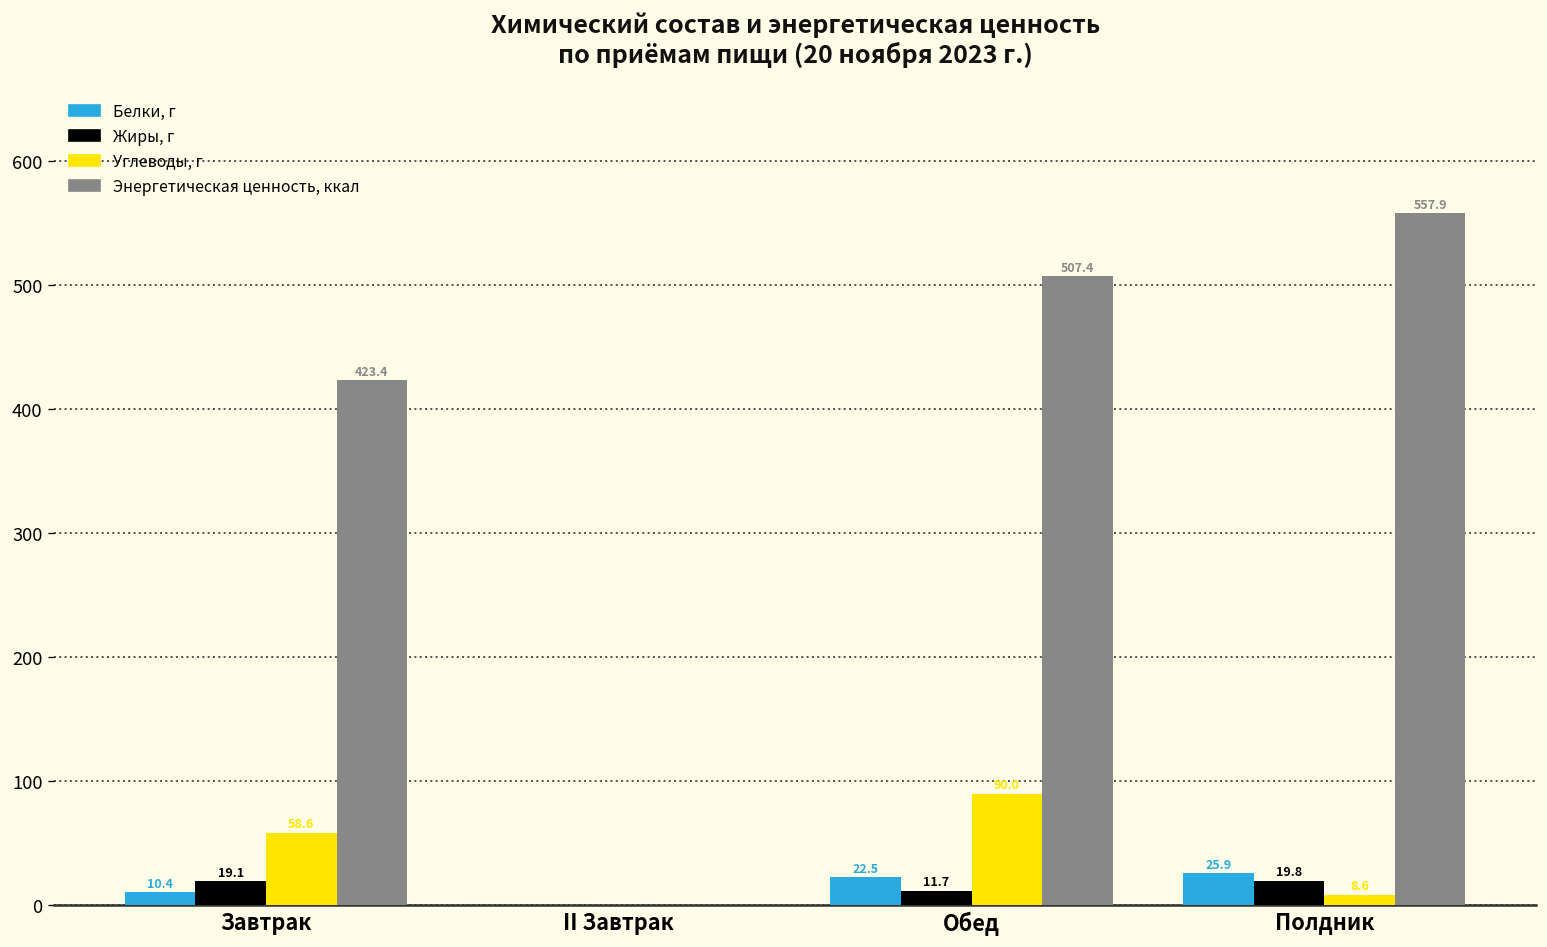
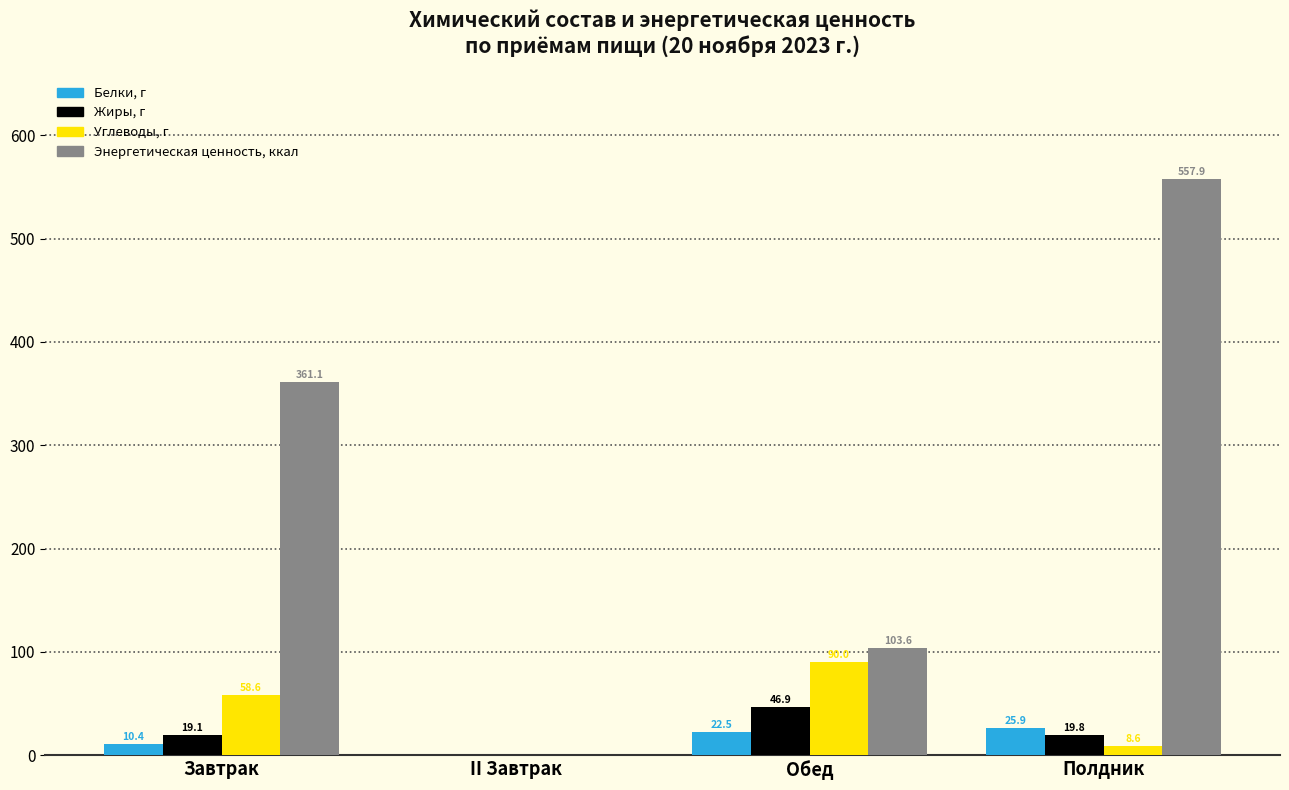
  {
    "Белки, г": {
      "Завтрак": 10.4,
      "Обед": 22.5,
      "Полдник": 25.9
    },
    "Жиры, г": {
      "Завтрак": 19.1,
-     "Обед": 11.7,
+     "Обед": 46.9,
      "Полдник": 19.8
    },
    "Углеводы, г": {
      "Завтрак": 58.6,
      "Обед": 90.0,
      "Полдник": 8.6
    },
    "Энергетическая ценность, ккал": {
-     "Завтрак": 423.4,
-     "Обед": 507.4,
+     "Завтрак": 361.1,
+     "Обед": 103.6,
      "Полдник": 557.9
    }
  }
